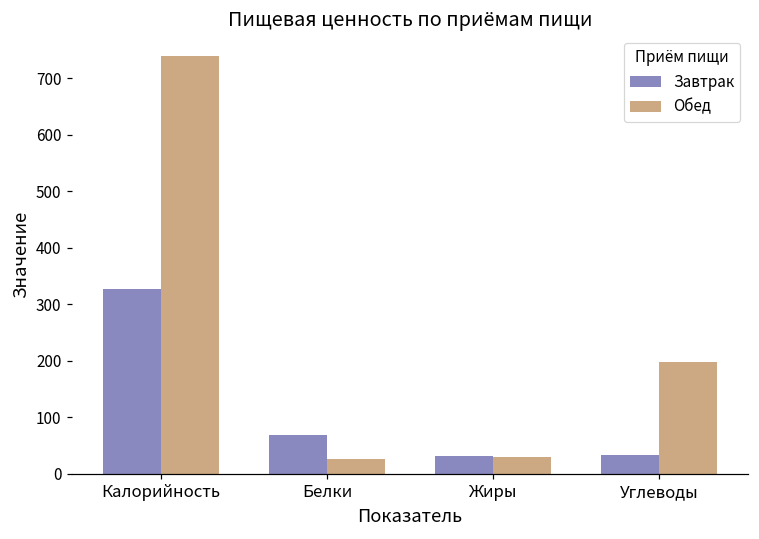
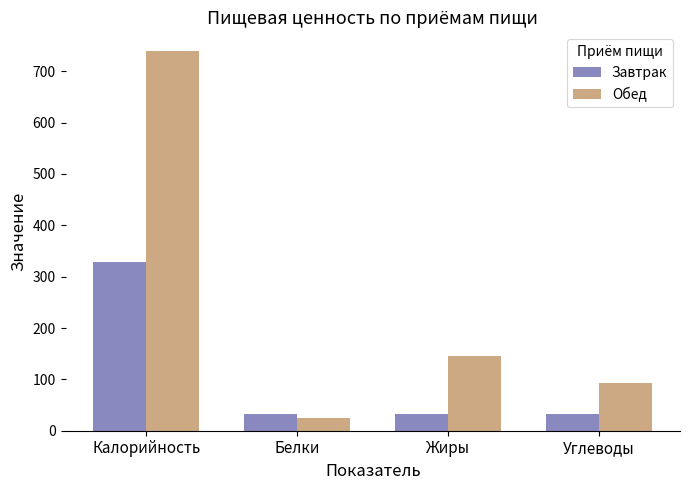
  {
    "Завтрак": {
      "Калорийность": 330,
-     "Белки": 70,
+     "Белки": 30,
      "Жиры": 30,
      "Углеводы": 30
    },
    "Обед": {
      "Калорийность": 740,
      "Белки": 30,
-     "Жиры": 30,
-     "Углеводы": 200
+     "Жиры": 150,
+     "Углеводы": 90
    }
  }
